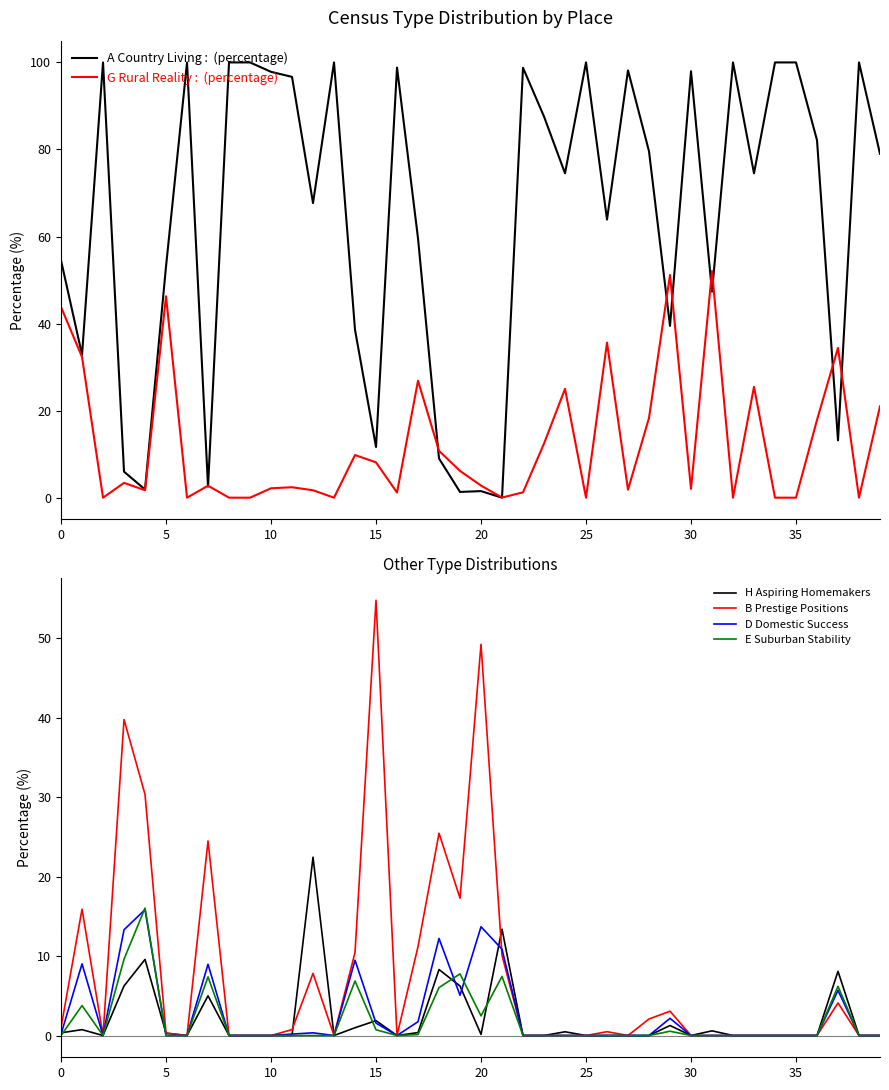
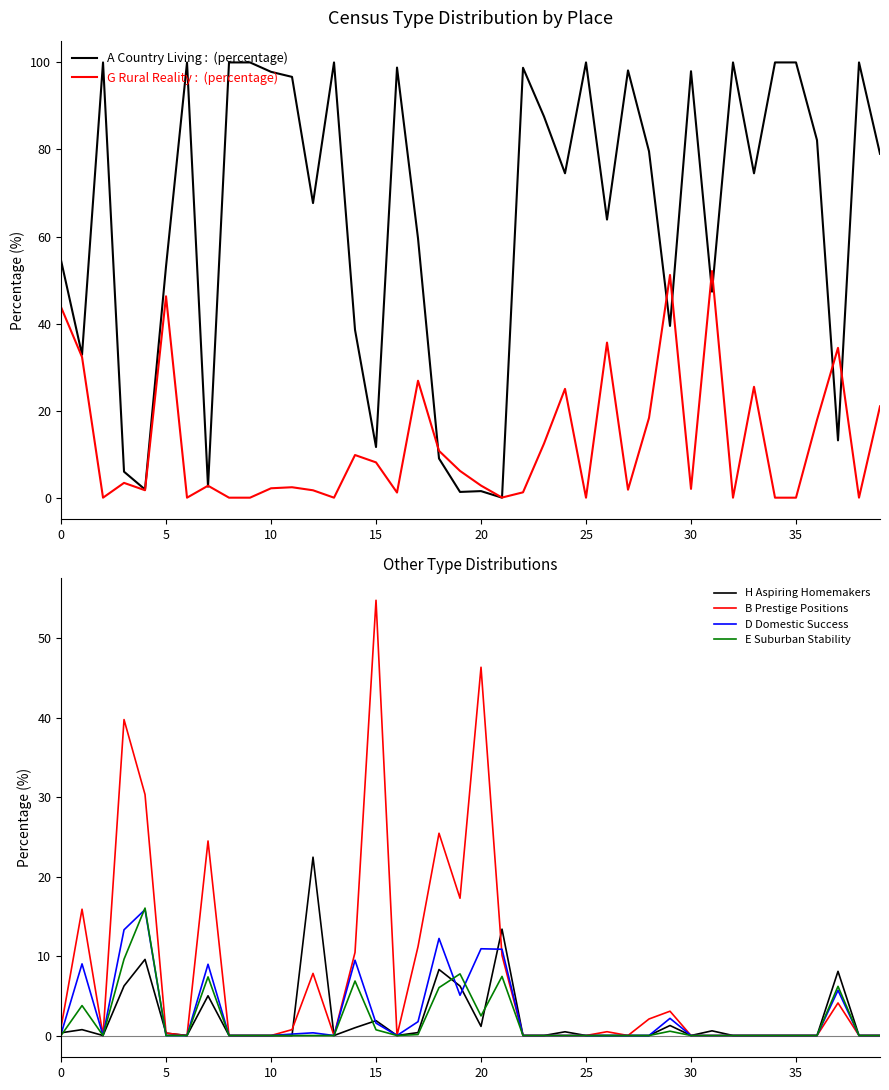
  {
    "Other Type Distributions": {
      "H Aspiring Homemakers": {
-       "20": 0
+       "20": 1
      },
      "B Prestige Positions": {
        "0": 1,
        "15": 55,
-       "20": 49
+       "20": 46
      },
      "D Domestic Success": {
-       "20": 14
+       "20": 11
      },
      "E Suburban Stability": {
        "15": 1,
        "20": 2
      }
    }
  }
